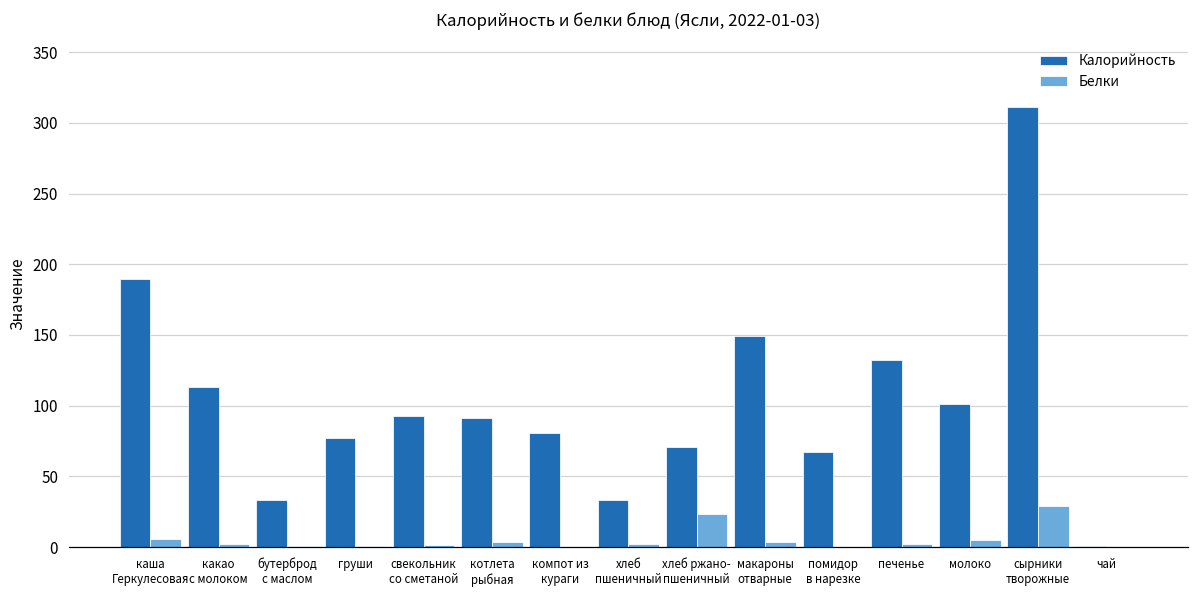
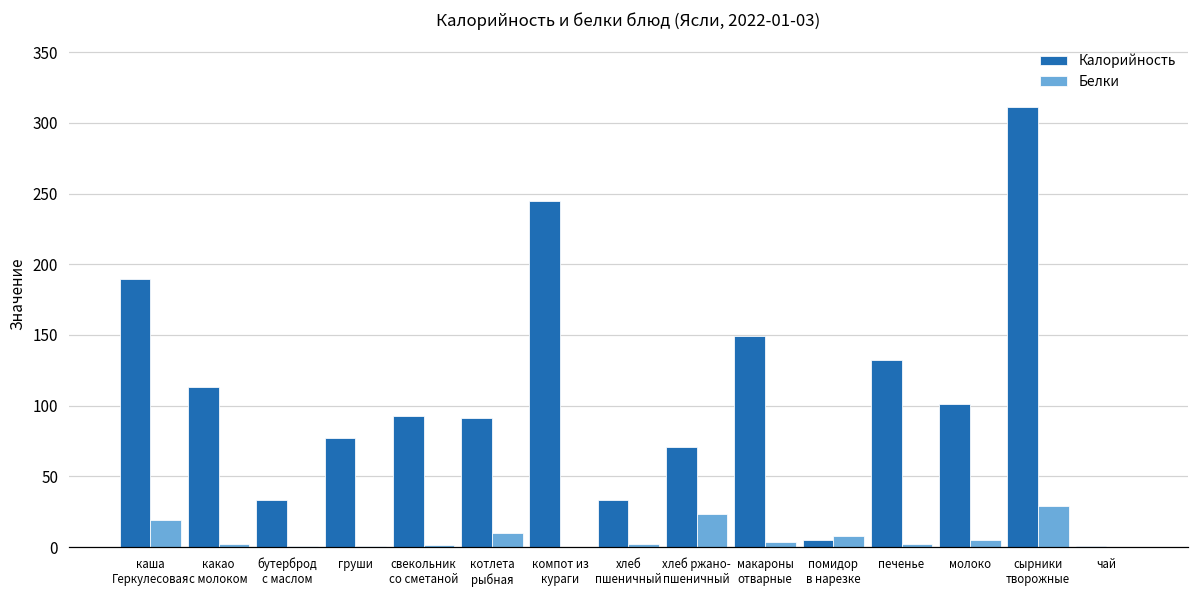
  {
    "Калорийность": {
      "каша Геркулесовая": 189,
      "какао с молоком": 114,
      "бутерброд с маслом": 33,
      "груши": 77,
      "свекольник со сметаной": 93,
      "котлета рыбная": 91,
-     "компот из кураги": 80,
+     "компот из кураги": 245,
      "хлеб пшеничный": 33,
      "хлеб ржано- пшеничный": 70,
      "макароны отварные": 149,
-     "помидор в нарезке": 67,
+     "помидор в нарезке": 5,
      "печенье": 132,
      "молоко": 101,
      "сырники творожные": 311
    },
    "Белки": {
-     "каша Геркулесовая": 6,
-     "котлета рыбная": 4,
+     "каша Геркулесовая": 19,
+     "котлета рыбная": 10,
      "хлеб ржано- пшеничный": 23,
      "макароны отварные": 4,
-     "помидор в нарезке": 0,
+     "помидор в нарезке": 8,
      "печенье": 2,
      "молоко": 5,
      "сырники творожные": 29,
      "чай": 0
    }
  }
